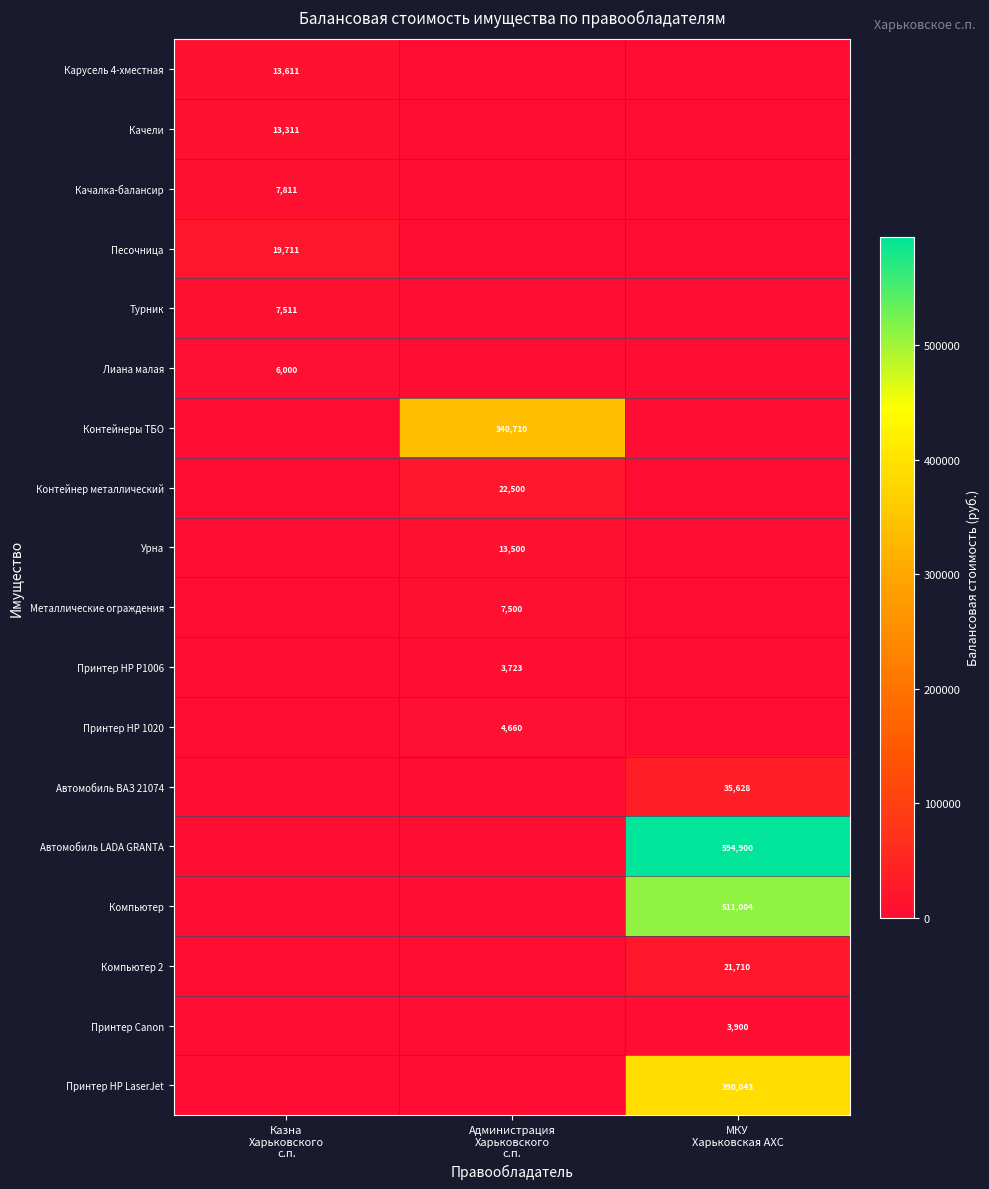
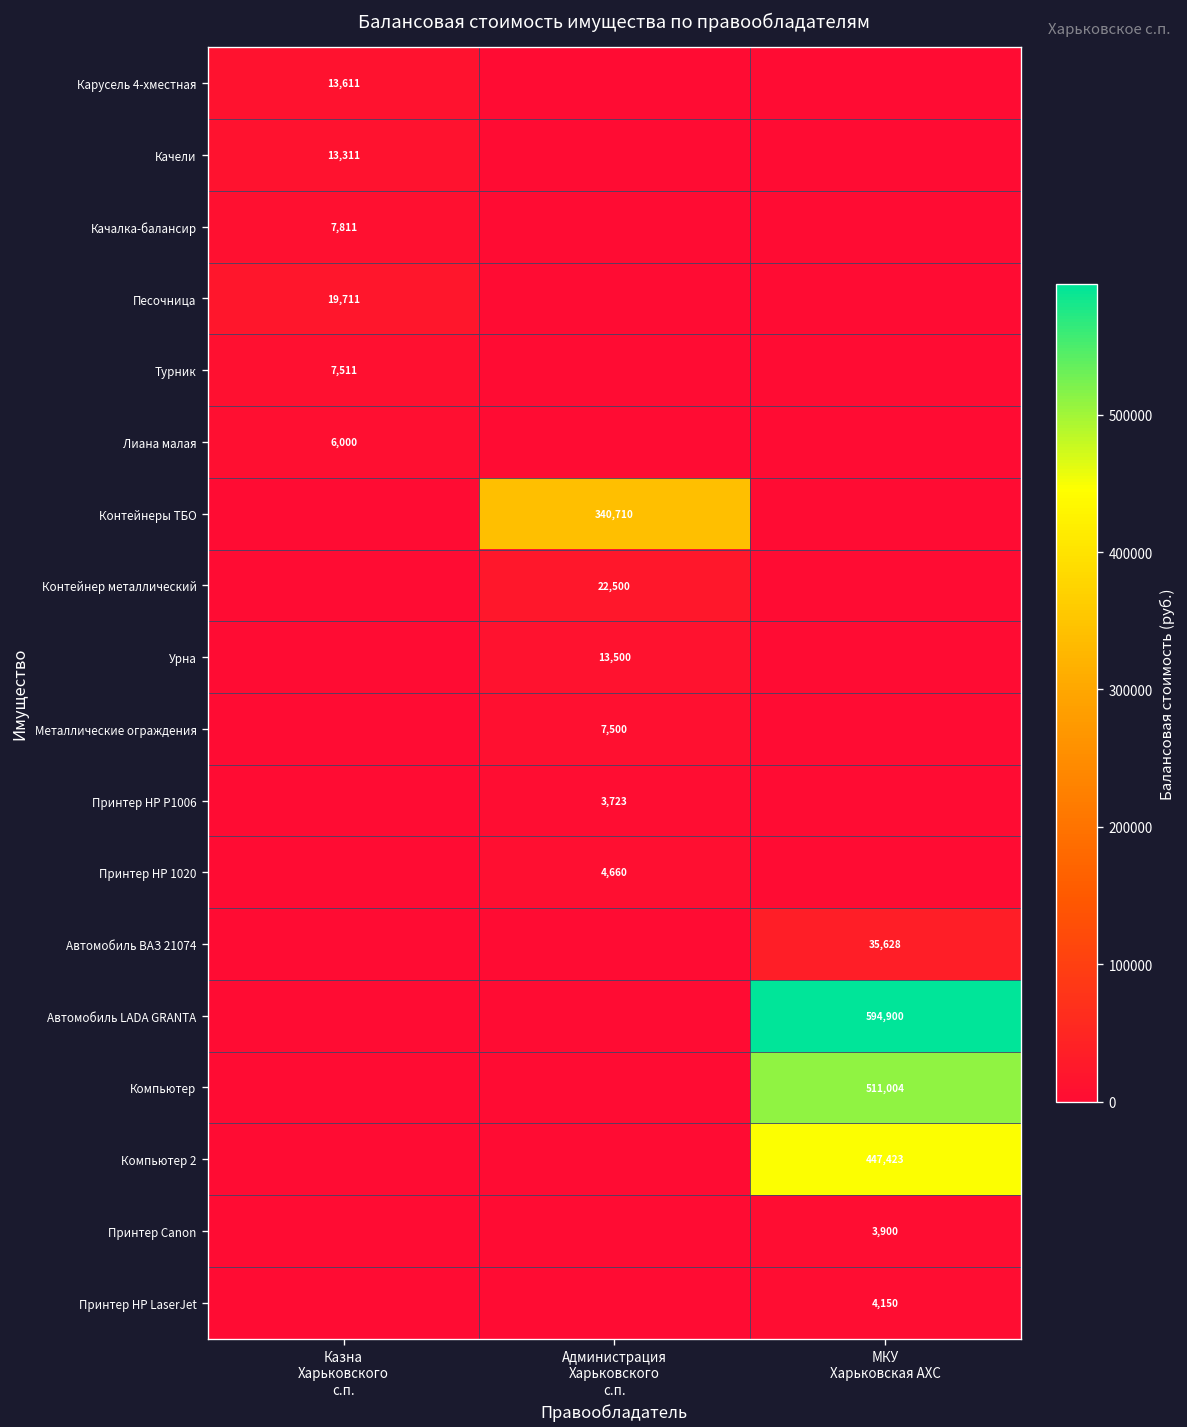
  {
    "Карусель 4-хместная": {
      "Казна Харьковского с.п.": "13,611"
    },
    "Качели": {
      "Казна Харьковского с.п.": "13,311"
    },
    "Качалка-балансир": {
      "Казна Харьковского с.п.": "7,811"
    },
    "Песочница": {
      "Казна Харьковского с.п.": "19,711"
    },
    "Турник": {
      "Казна Харьковского с.п.": "7,511"
    },
    "Лиана малая": {
      "Казна Харьковского с.п.": "6,000"
    },
    "Контейнеры ТБО": {
      "Администрация Харьковского с.п.": "340,710"
    },
    "Контейнер металлический": {
      "Администрация Харьковского с.п.": "22,500"
    },
    "Урна": {
      "Администрация Харьковского с.п.": "13,500"
    },
    "Металлические ограждения": {
      "Администрация Харьковского с.п.": "7,500"
    },
    "Принтер HP P1006": {
      "Администрация Харьковского с.п.": "3,723"
    },
    "Принтер HP 1020": {
      "Администрация Харьковского с.п.": "4,660"
    },
    "Автомобиль ВАЗ 21074": {
      "МКУ Харьковская АХС": "35,628"
    },
    "Автомобиль LADA GRANTA": {
      "МКУ Харьковская АХС": "594,900"
    },
    "Компьютер": {
      "МКУ Харьковская АХС": "511,004"
    },
    "Компьютер 2": {
-     "МКУ Харьковская АХС": "21,710"
+     "МКУ Харьковская АХС": "447,423"
    },
    "Принтер Canon": {
      "МКУ Харьковская АХС": "3,900"
    },
    "Принтер HP LaserJet": {
-     "МКУ Харьковская АХС": "390,043"
+     "МКУ Харьковская АХС": "4,150"
    }
  }
